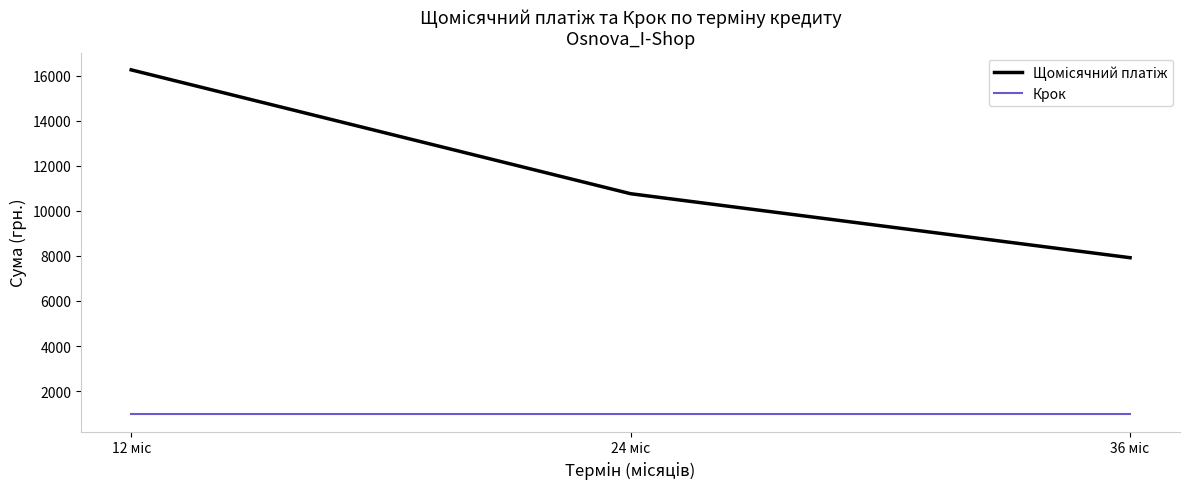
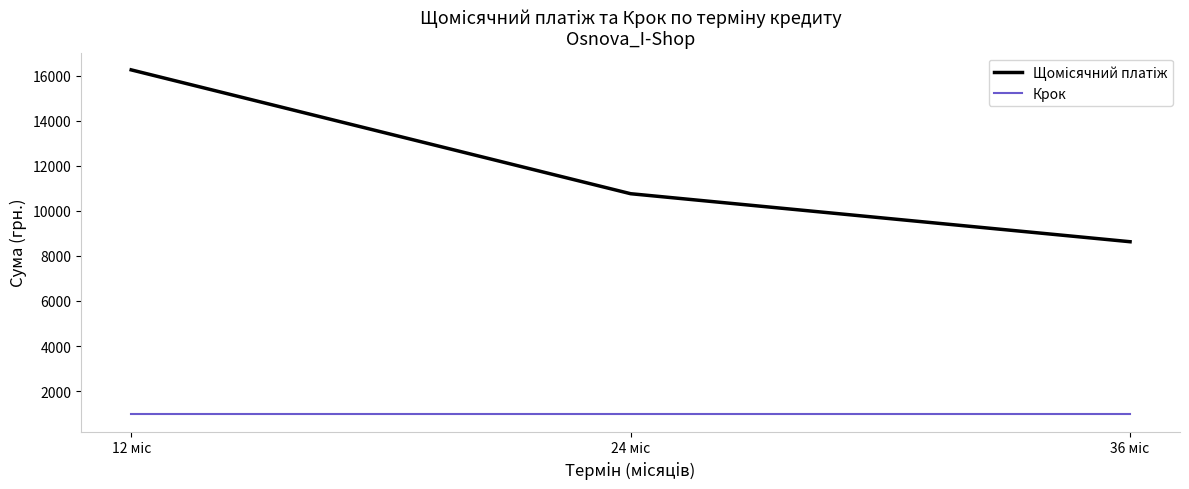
  {
    "Щомісячний платіж": {
      "12 міс": 16300,
      "24 міс": 10800,
-     "36 міс": 7900
+     "36 міс": 8600
    },
    "Крок": {
      "12 міс": 1000,
      "24 міс": 1000,
      "36 міс": 1000
    }
  }
